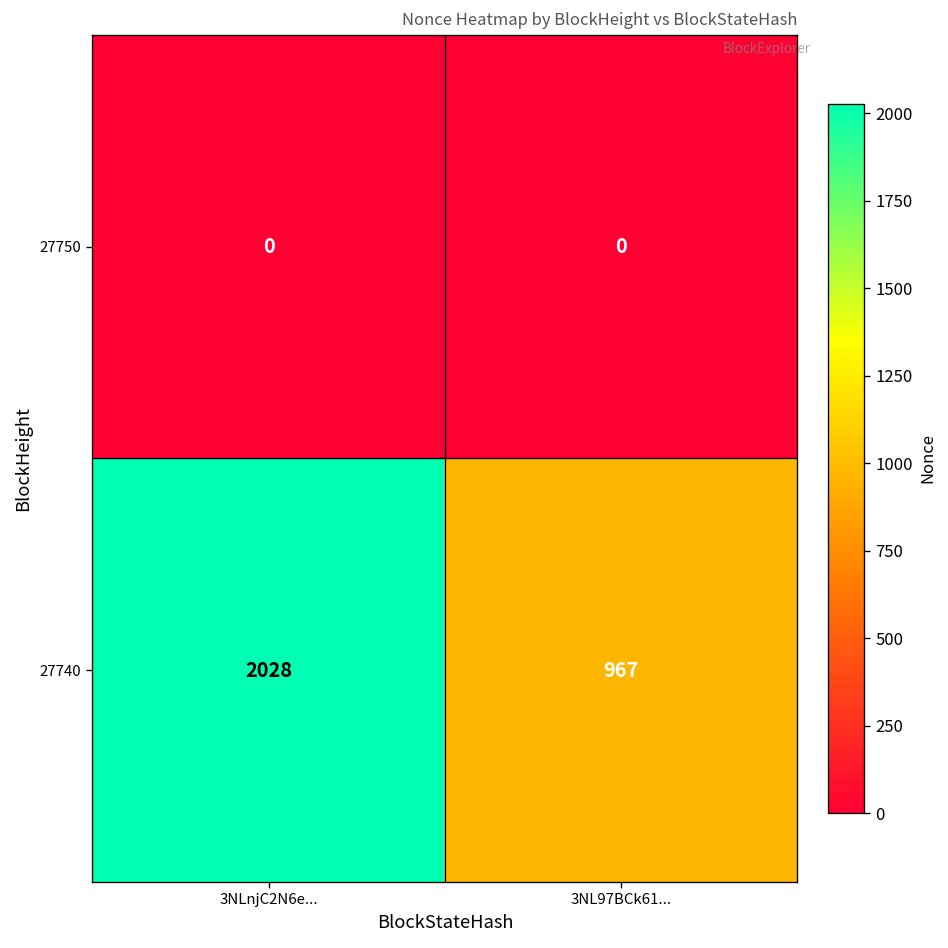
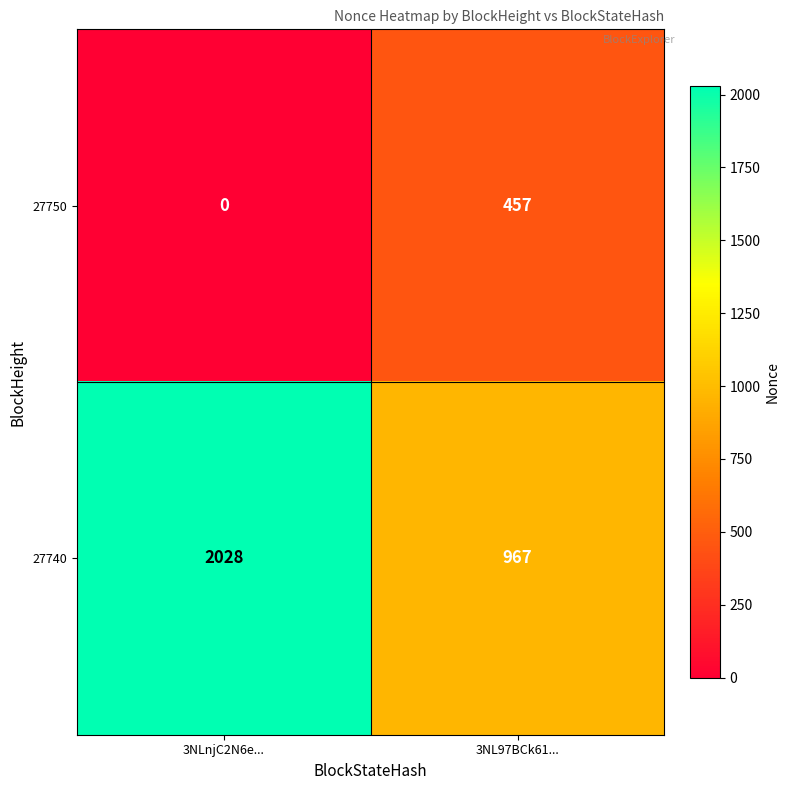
  {
    "27750": {
      "3NLnjC2N6e...": 0,
-     "3NL97BCk61...": 0
+     "3NL97BCk61...": 457
    },
    "27740": {
      "3NLnjC2N6e...": 2028,
      "3NL97BCk61...": 967
    }
  }
